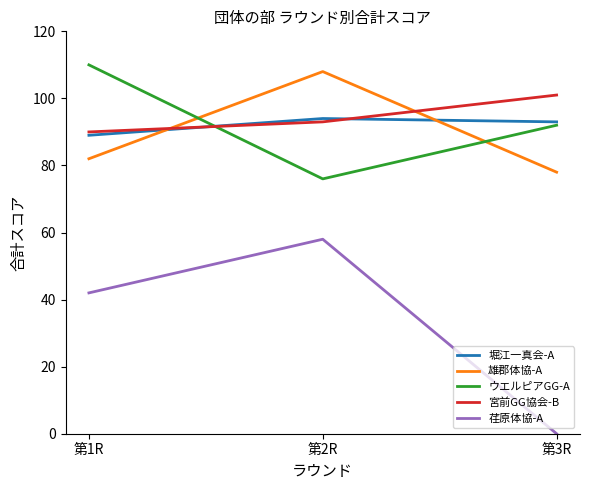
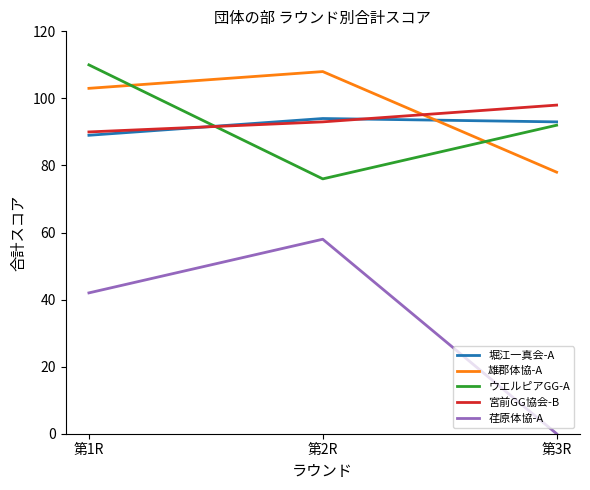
  {
    "堀江一真会-A": {
      "第1R": 89,
      "第2R": 94,
      "第3R": 93
    },
    "雄郡体協-A": {
-     "第1R": 82,
+     "第1R": 103,
      "第2R": 108,
      "第3R": 78
    },
    "ウエルピアGG-A": {
      "第1R": 110,
      "第2R": 76,
      "第3R": 92
    },
    "宮前GG協会-B": {
      "第1R": 90,
      "第2R": 93,
-     "第3R": 101
+     "第3R": 98
    },
    "荏原体協-A": {
      "第1R": 42,
      "第2R": 58,
      "第3R": 0
    }
  }
